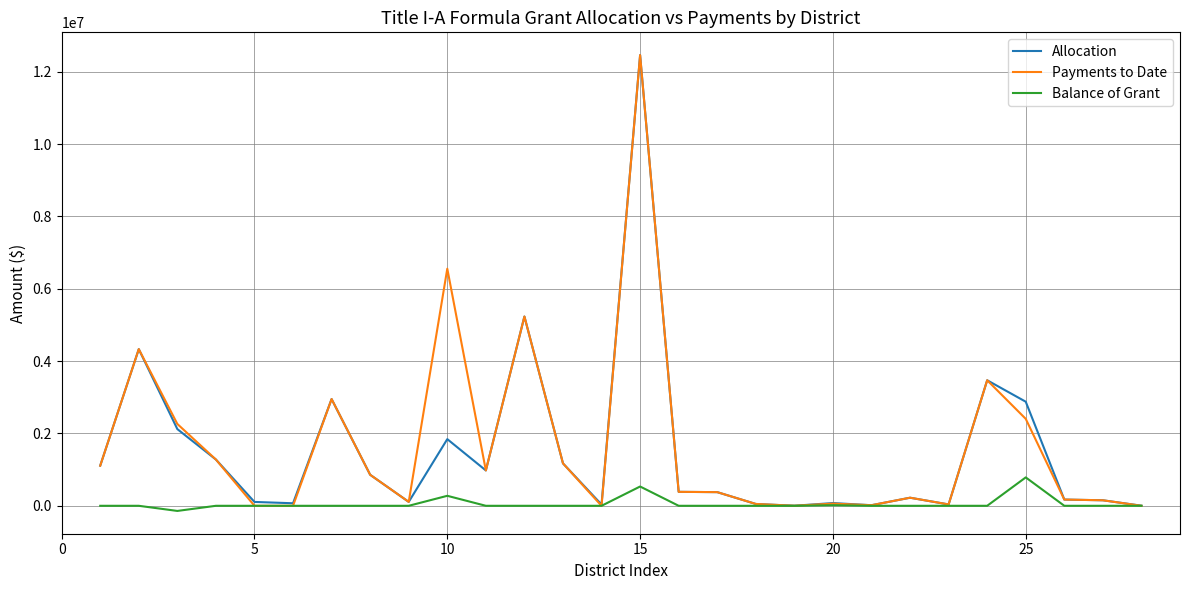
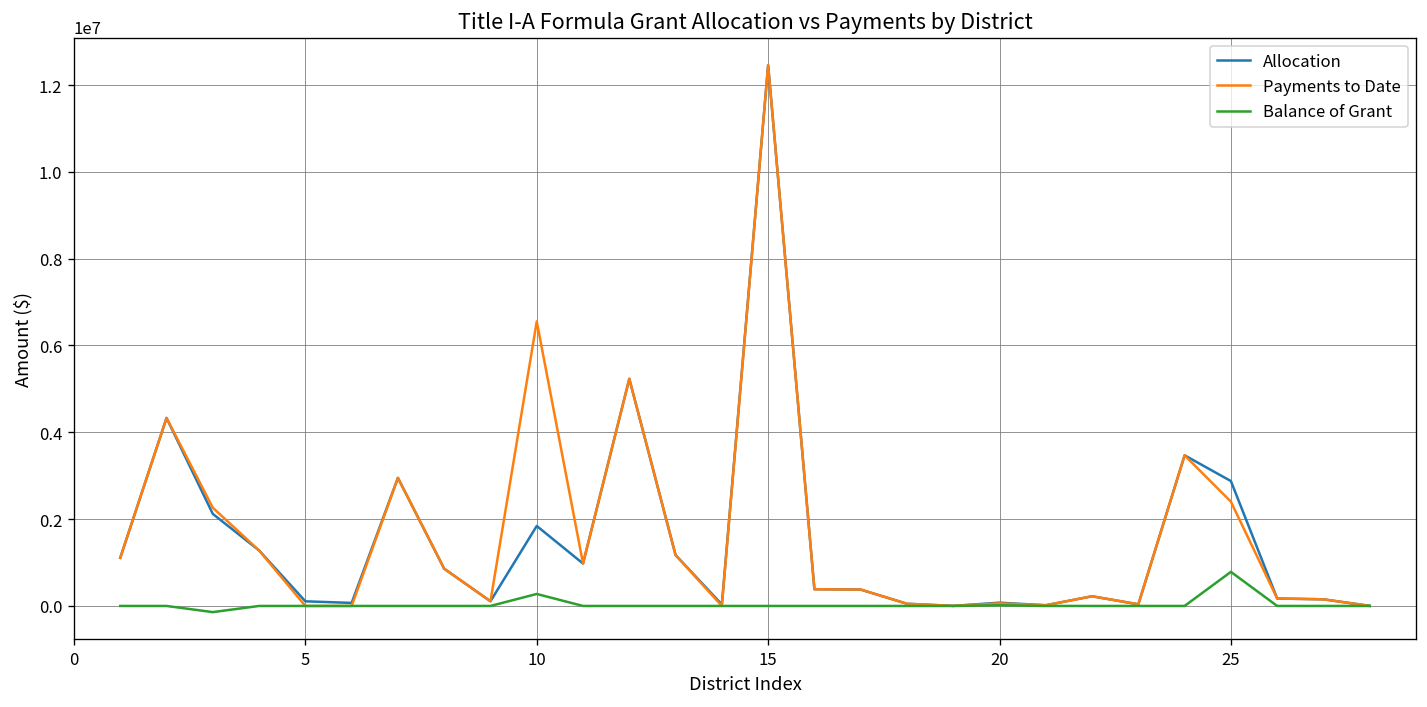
  {
    "Allocation": {
      "5": 100000,
      "10": 1800000,
      "25": 2900000
    },
    "Payments to Date": {
      "10": 6600000,
      "25": 2400000
    },
    "Balance of Grant": {
      "10": 300000,
-     "15": 500000,
+     "15": 0,
      "25": 800000
    }
  }
